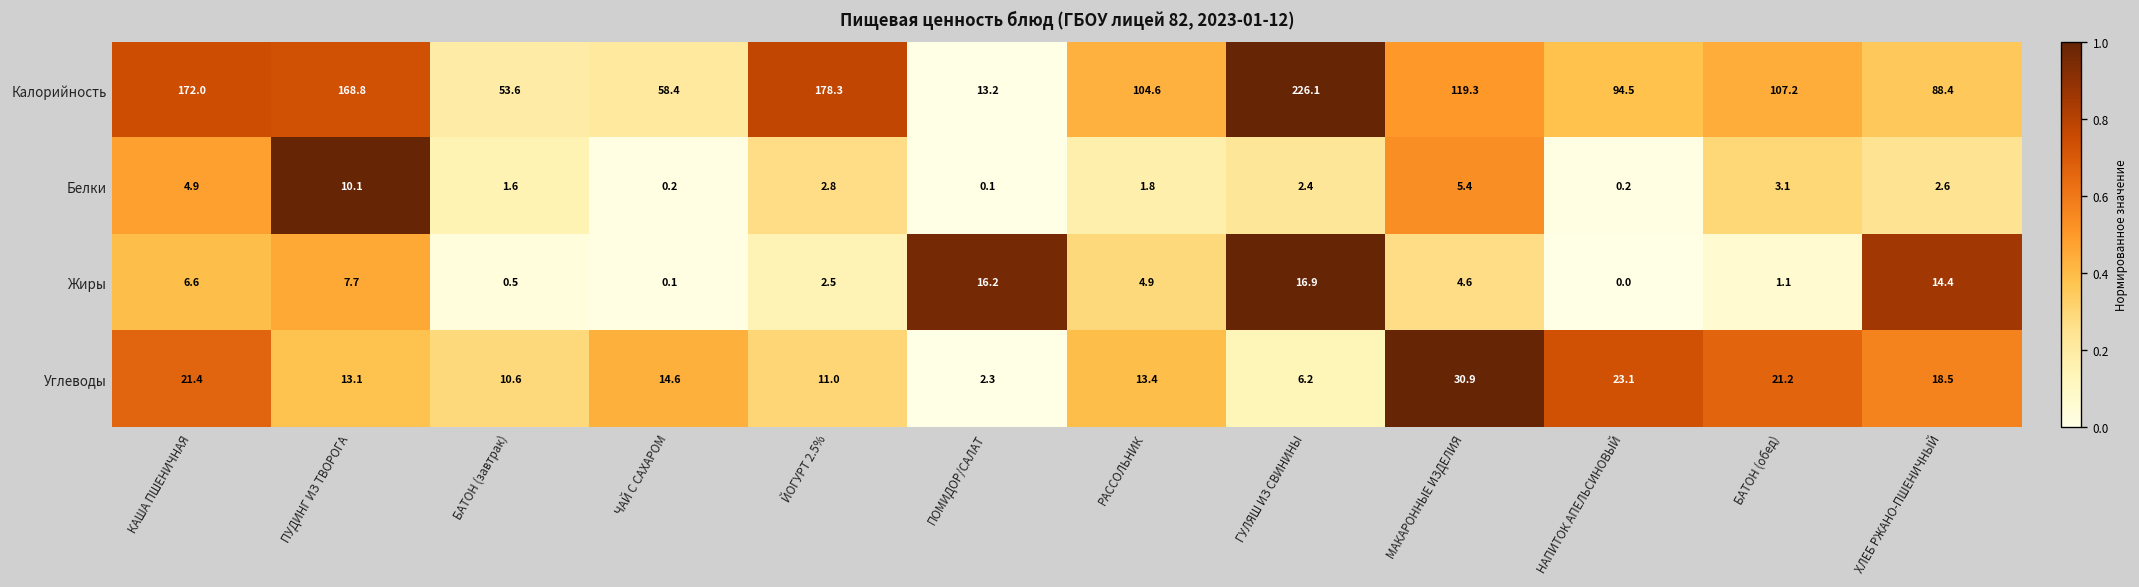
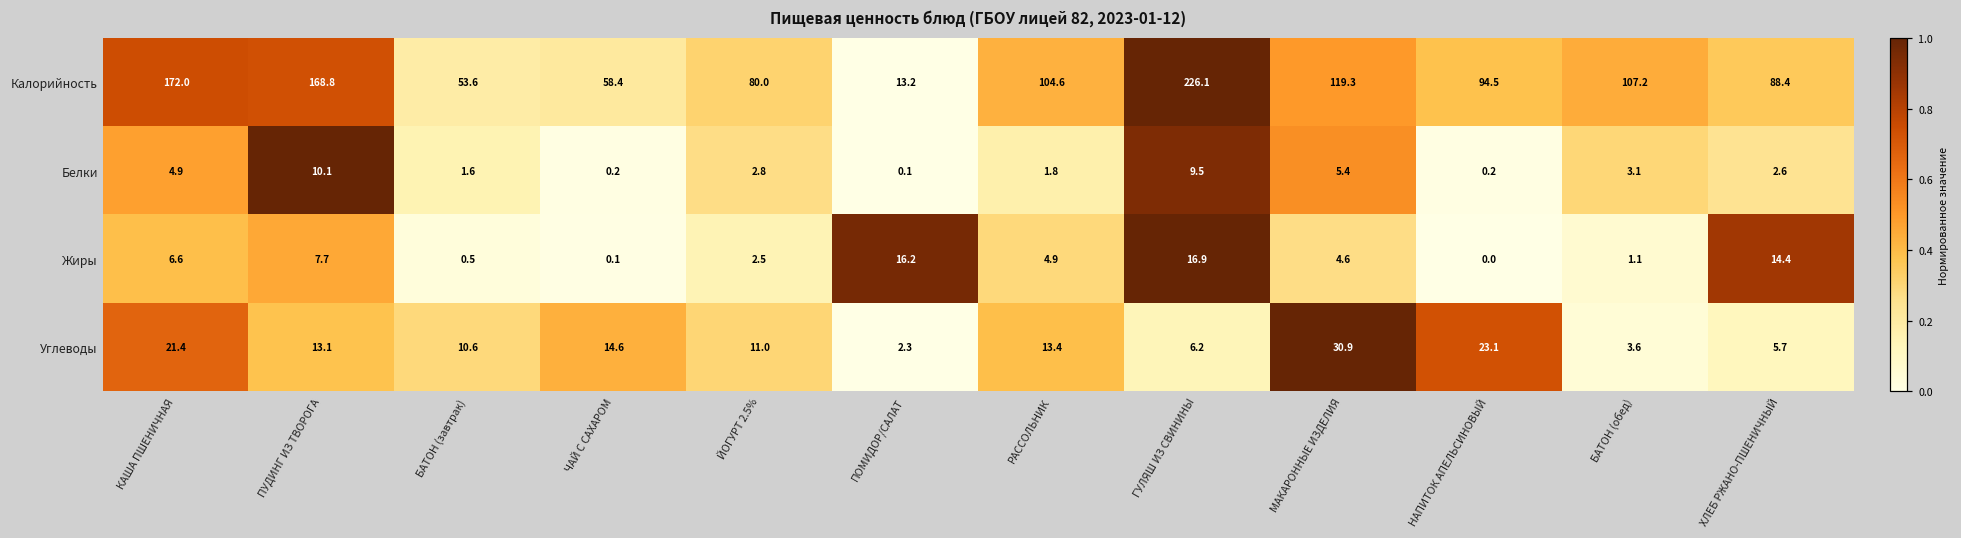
  {
    "Калорийность": {
      "КАША ПШЕНИЧНАЯ": 172.0,
      "ПУДИНГ ИЗ ТВОРОГА": 168.8,
      "БАТОН (завтрак)": 53.6,
      "ЧАЙ С САХАРОМ": 58.4,
-     "ЙОГУРТ 2.5%": 178.3,
+     "ЙОГУРТ 2.5%": 80.0,
      "ПОМИДОР/САЛАТ": 13.2,
      "РАССОЛЬНИК": 104.6,
      "ГУЛЯШ ИЗ СВИНИНЫ": 226.1,
      "МАКАРОННЫЕ ИЗДЕЛИЯ": 119.3,
      "НАПИТОК АПЕЛЬСИНОВЫЙ": 94.5,
      "БАТОН (обед)": 107.2,
      "ХЛЕБ РЖАНО-ПШЕНИЧНЫЙ": 88.4
    },
    "Белки": {
      "КАША ПШЕНИЧНАЯ": 4.9,
      "ПУДИНГ ИЗ ТВОРОГА": 10.1,
      "БАТОН (завтрак)": 1.6,
      "ЧАЙ С САХАРОМ": 0.2,
      "ЙОГУРТ 2.5%": 2.8,
      "ПОМИДОР/САЛАТ": 0.1,
      "РАССОЛЬНИК": 1.8,
-     "ГУЛЯШ ИЗ СВИНИНЫ": 2.4,
+     "ГУЛЯШ ИЗ СВИНИНЫ": 9.5,
      "МАКАРОННЫЕ ИЗДЕЛИЯ": 5.4,
      "НАПИТОК АПЕЛЬСИНОВЫЙ": 0.2,
      "БАТОН (обед)": 3.1,
      "ХЛЕБ РЖАНО-ПШЕНИЧНЫЙ": 2.6
    },
    "Жиры": {
      "КАША ПШЕНИЧНАЯ": 6.6,
      "ПУДИНГ ИЗ ТВОРОГА": 7.7,
      "БАТОН (завтрак)": 0.5,
      "ЧАЙ С САХАРОМ": 0.1,
      "ЙОГУРТ 2.5%": 2.5,
      "ПОМИДОР/САЛАТ": 16.2,
      "РАССОЛЬНИК": 4.9,
      "ГУЛЯШ ИЗ СВИНИНЫ": 16.9,
      "МАКАРОННЫЕ ИЗДЕЛИЯ": 4.6,
      "НАПИТОК АПЕЛЬСИНОВЫЙ": 0.0,
      "БАТОН (обед)": 1.1,
      "ХЛЕБ РЖАНО-ПШЕНИЧНЫЙ": 14.4
    },
    "Углеводы": {
      "КАША ПШЕНИЧНАЯ": 21.4,
      "ПУДИНГ ИЗ ТВОРОГА": 13.1,
      "БАТОН (завтрак)": 10.6,
      "ЧАЙ С САХАРОМ": 14.6,
      "ЙОГУРТ 2.5%": 11.0,
      "ПОМИДОР/САЛАТ": 2.3,
      "РАССОЛЬНИК": 13.4,
      "ГУЛЯШ ИЗ СВИНИНЫ": 6.2,
      "МАКАРОННЫЕ ИЗДЕЛИЯ": 30.9,
      "НАПИТОК АПЕЛЬСИНОВЫЙ": 23.1,
-     "БАТОН (обед)": 21.2,
-     "ХЛЕБ РЖАНО-ПШЕНИЧНЫЙ": 18.5
+     "БАТОН (обед)": 3.6,
+     "ХЛЕБ РЖАНО-ПШЕНИЧНЫЙ": 5.7
    }
  }
